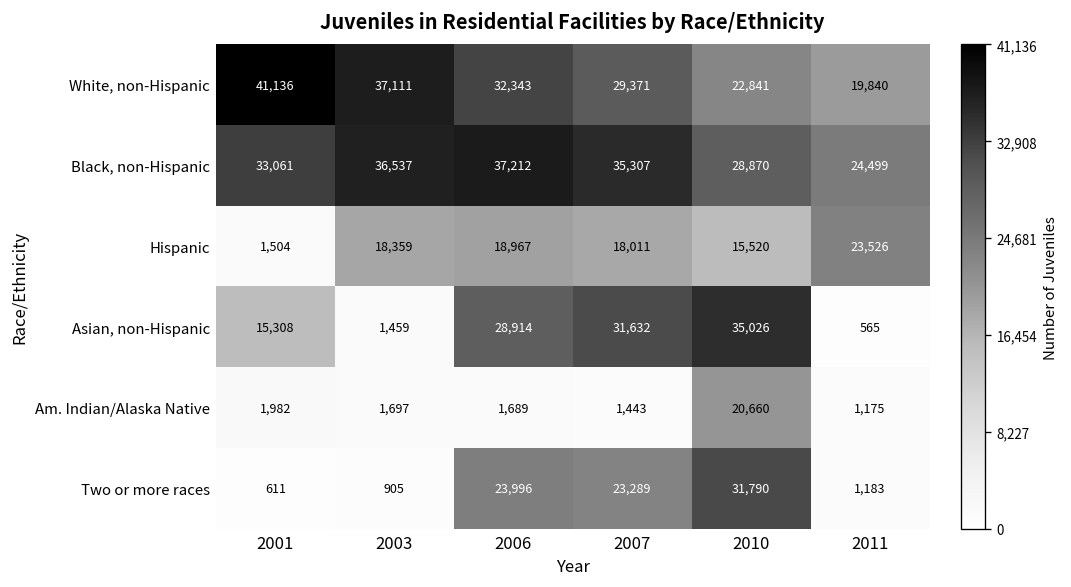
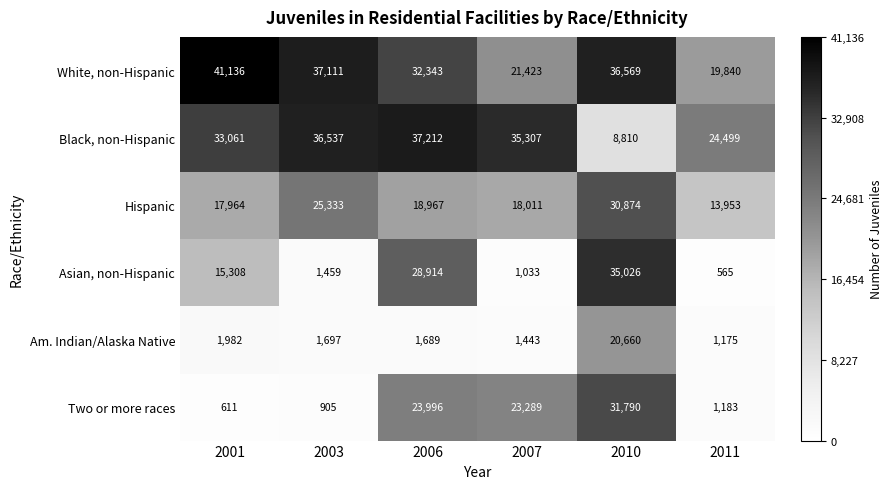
  {
    "White, non-Hispanic": {
      "2001": "41,136",
      "2003": "37,111",
      "2006": "32,343",
-     "2007": "29,371",
-     "2010": "22,841",
+     "2007": "21,423",
+     "2010": "36,569",
      "2011": "19,840"
    },
    "Black, non-Hispanic": {
      "2001": "33,061",
      "2003": "36,537",
      "2006": "37,212",
      "2007": "35,307",
-     "2010": "28,870",
+     "2010": "8,810",
      "2011": "24,499"
    },
    "Hispanic": {
-     "2001": "1,504",
-     "2003": "18,359",
+     "2001": "17,964",
+     "2003": "25,333",
      "2006": "18,967",
      "2007": "18,011",
-     "2010": "15,520",
-     "2011": "23,526"
+     "2010": "30,874",
+     "2011": "13,953"
    },
    "Asian, non-Hispanic": {
      "2001": "15,308",
      "2003": "1,459",
      "2006": "28,914",
-     "2007": "31,632",
+     "2007": "1,033",
      "2010": "35,026",
      "2011": "565"
    },
    "Am. Indian/Alaska Native": {
      "2001": "1,982",
      "2003": "1,697",
      "2006": "1,689",
      "2007": "1,443",
      "2010": "20,660",
      "2011": "1,175"
    },
    "Two or more races": {
      "2001": "611",
      "2003": "905",
      "2006": "23,996",
      "2007": "23,289",
      "2010": "31,790",
      "2011": "1,183"
    }
  }
